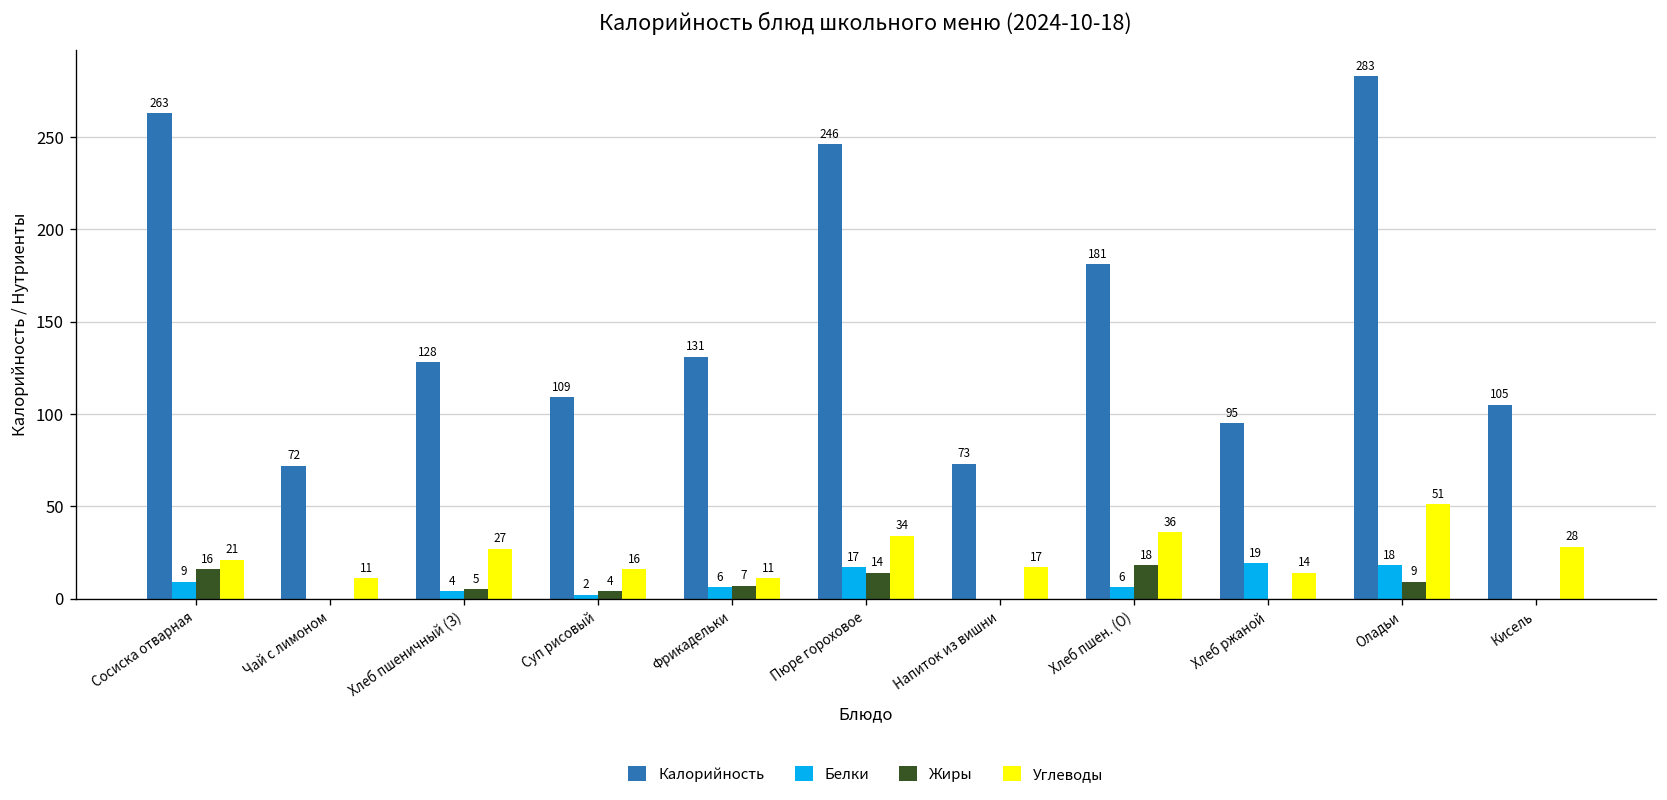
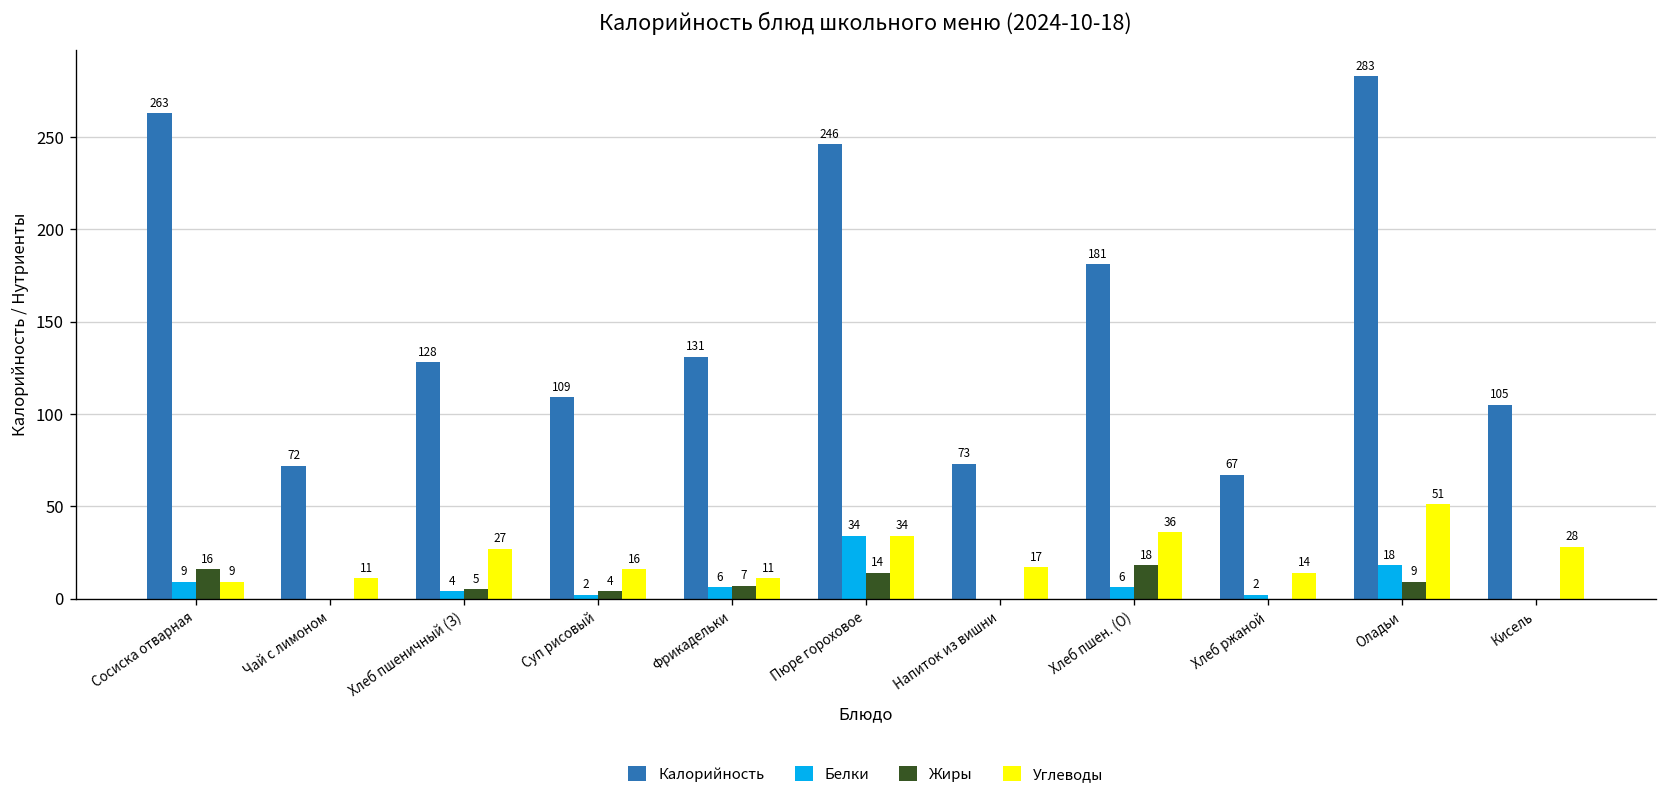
  {
    "Калорийность": {
      "Сосиска отварная": 263,
      "Чай с лимоном": 72,
      "Хлеб пшеничный (З)": 128,
      "Суп рисовый": 109,
      "Фрикадельки": 131,
      "Пюре гороховое": 246,
      "Напиток из вишни": 73,
      "Хлеб пшен. (О)": 181,
-     "Хлеб ржаной": 95,
+     "Хлеб ржаной": 67,
      "Оладьи": 283,
      "Кисель": 105
    },
    "Белки": {
      "Сосиска отварная": 9,
      "Хлеб пшеничный (З)": 4,
      "Суп рисовый": 2,
      "Фрикадельки": 6,
-     "Пюре гороховое": 17,
+     "Пюре гороховое": 34,
      "Хлеб пшен. (О)": 6,
-     "Хлеб ржаной": 19,
+     "Хлеб ржаной": 2,
      "Оладьи": 18
    },
    "Жиры": {
      "Сосиска отварная": 16,
      "Хлеб пшеничный (З)": 5,
      "Суп рисовый": 4,
      "Фрикадельки": 7,
      "Пюре гороховое": 14,
      "Хлеб пшен. (О)": 18,
      "Оладьи": 9
    },
    "Углеводы": {
-     "Сосиска отварная": 21,
+     "Сосиска отварная": 9,
      "Чай с лимоном": 11,
      "Хлеб пшеничный (З)": 27,
      "Суп рисовый": 16,
      "Фрикадельки": 11,
      "Пюре гороховое": 34,
      "Напиток из вишни": 17,
      "Хлеб пшен. (О)": 36,
      "Хлеб ржаной": 14,
      "Оладьи": 51,
      "Кисель": 28
    }
  }
